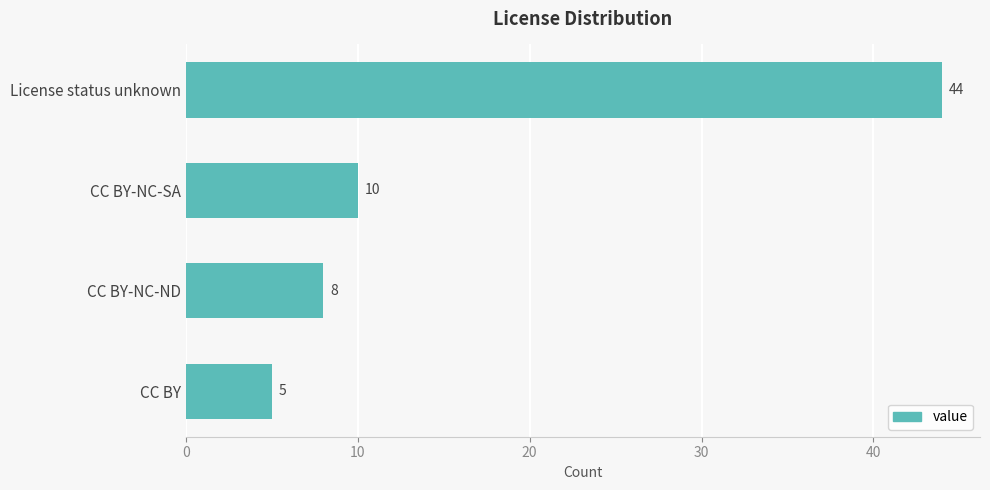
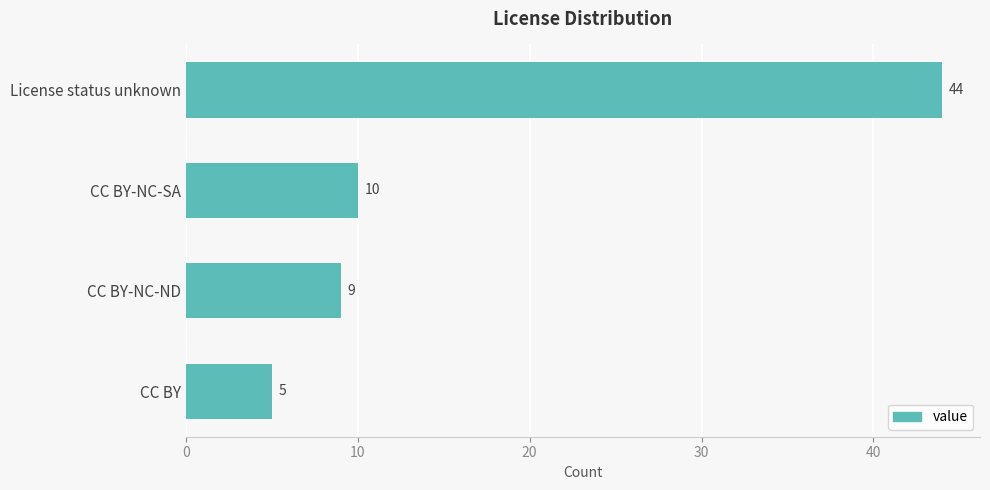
  {
    "License status unknown": 44,
    "CC BY-NC-SA": 10,
-   "CC BY-NC-ND": 8,
+   "CC BY-NC-ND": 9,
    "CC BY": 5
  }
